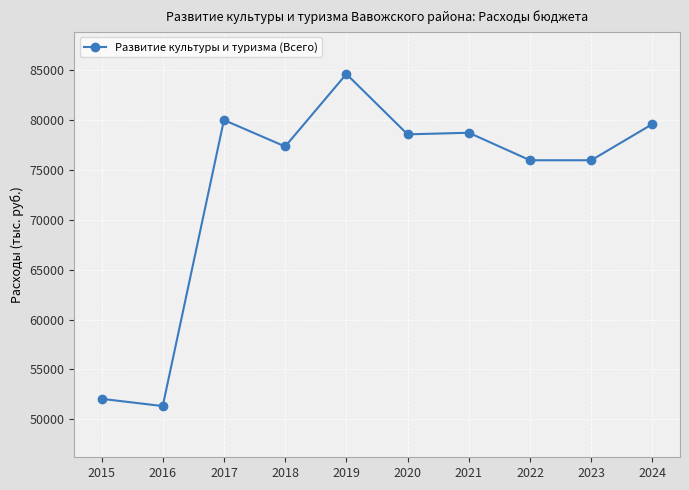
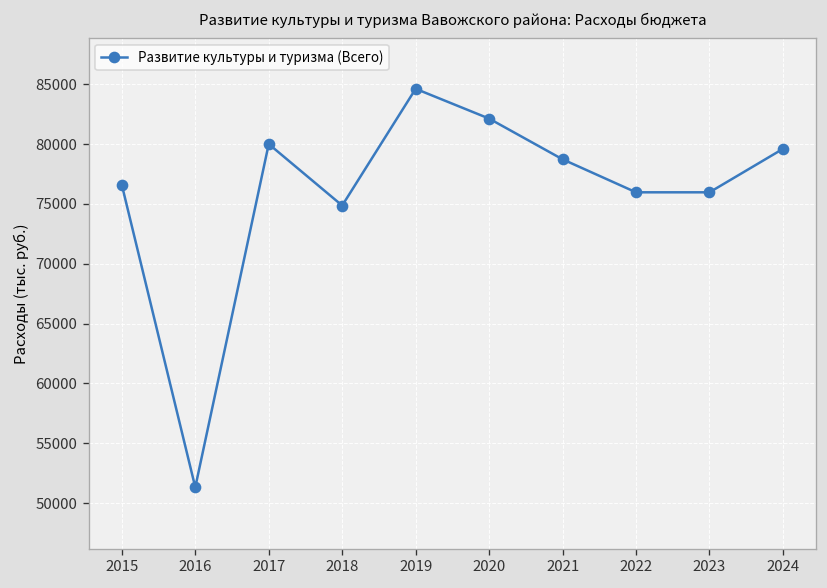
  {
-   "2015": 52000,
+   "2015": 77000,
    "2016": 51000,
    "2017": 80000,
-   "2018": 77000,
+   "2018": 75000,
    "2019": 85000,
-   "2020": 79000,
+   "2020": 82000,
    "2021": 79000,
    "2022": 76000,
    "2023": 76000,
    "2024": 80000
  }
